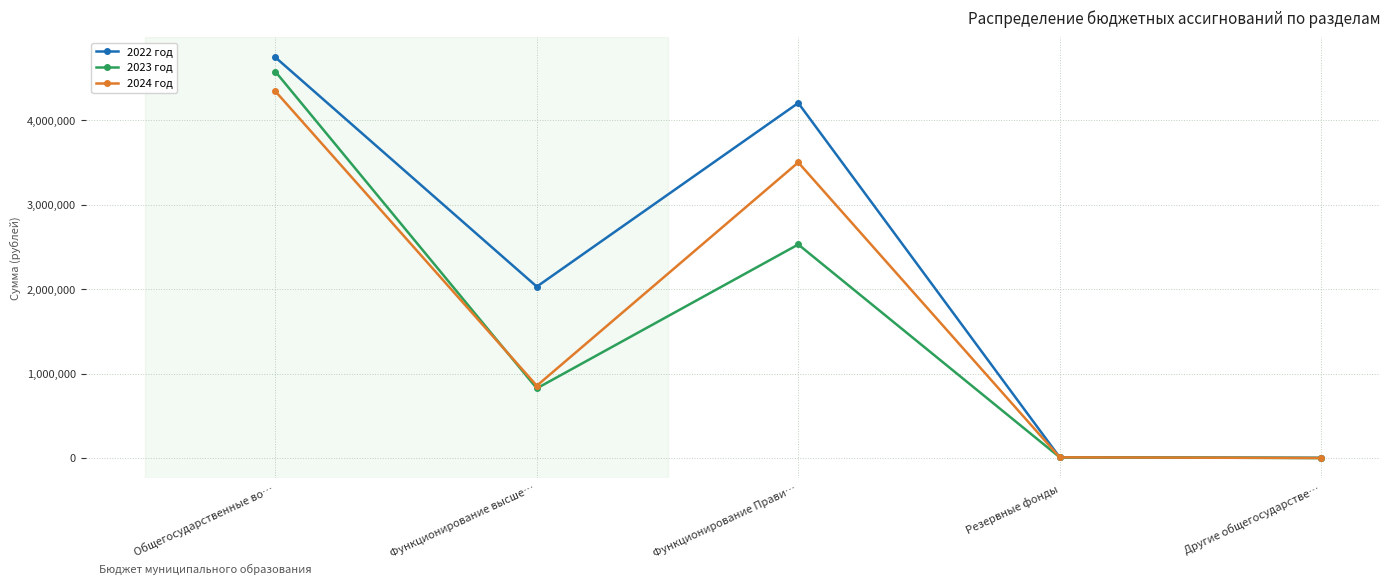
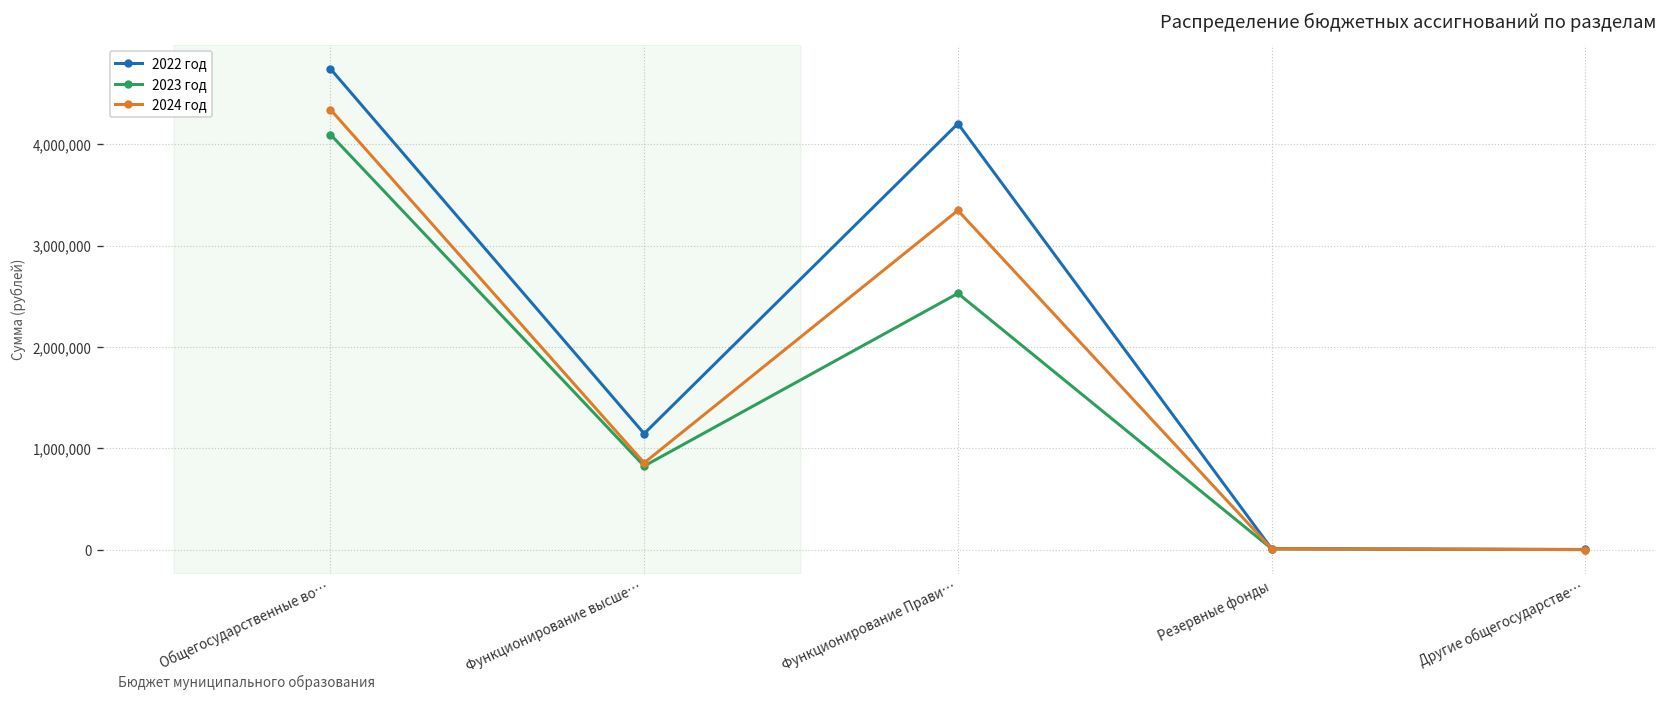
  {
    "2022 год": {
      "Общегосударственные во…": "4,700,000",
-     "Функционирование высше…": "2,000,000",
+     "Функционирование высше…": "1,100,000",
      "Функционирование Прави…": "4,200,000"
    },
    "2023 год": {
-     "Общегосударственные во…": "4,600,000",
+     "Общегосударственные во…": "4,100,000",
      "Функционирование высше…": "800,000",
      "Функционирование Прави…": "2,500,000"
    },
    "2024 год": {
      "Общегосударственные во…": "4,300,000",
      "Функционирование высше…": "900,000",
-     "Функционирование Прави…": "3,500,000"
+     "Функционирование Прави…": "3,300,000"
    }
  }
